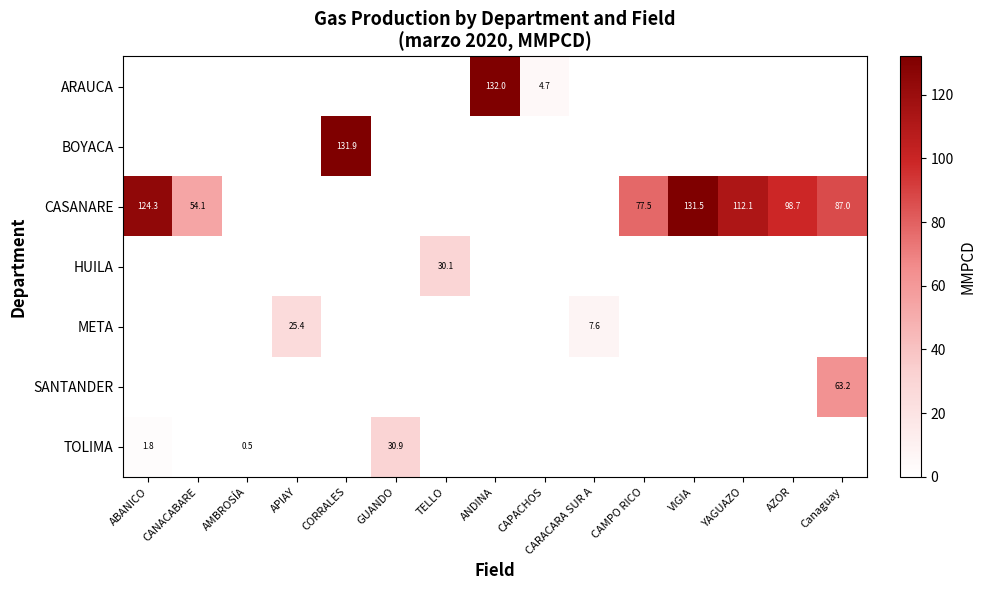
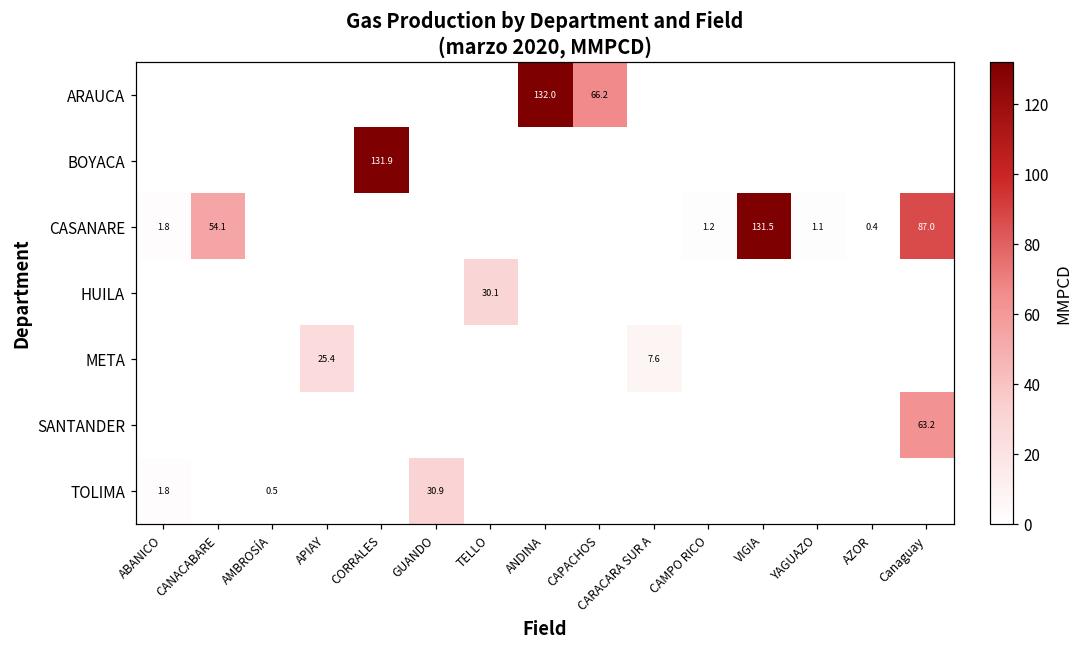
  {
    "ARAUCA": {
      "ANDINA": 132.0,
-     "CAPACHOS": 4.7
+     "CAPACHOS": 66.2
    },
    "BOYACA": {
      "CORRALES": 131.9
    },
    "CASANARE": {
-     "ABANICO": 124.3,
+     "ABANICO": 1.8,
      "CANACABARE": 54.1,
-     "CAMPO RICO": 77.5,
+     "CAMPO RICO": 1.2,
      "VIGIA": 131.5,
-     "YAGUAZO": 112.1,
-     "AZOR": 98.7,
+     "YAGUAZO": 1.1,
+     "AZOR": 0.4,
      "Canaguay": 87.0
    },
    "HUILA": {
      "TELLO": 30.1
    },
    "META": {
      "APIAY": 25.4,
      "CARACARA SUR A": 7.6
    },
    "SANTANDER": {
      "Canaguay": 63.2
    },
    "TOLIMA": {
      "ABANICO": 1.8,
      "AMBROSÍA": 0.5,
      "GUANDO": 30.9
    }
  }
